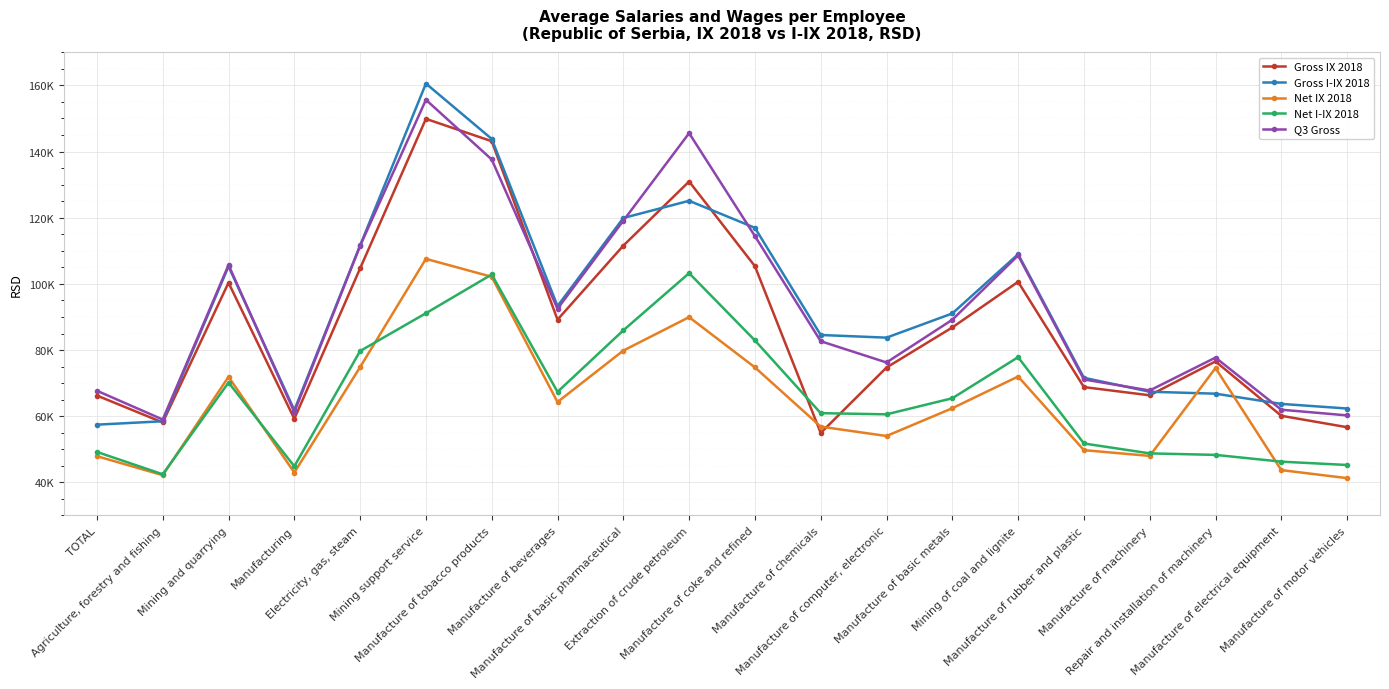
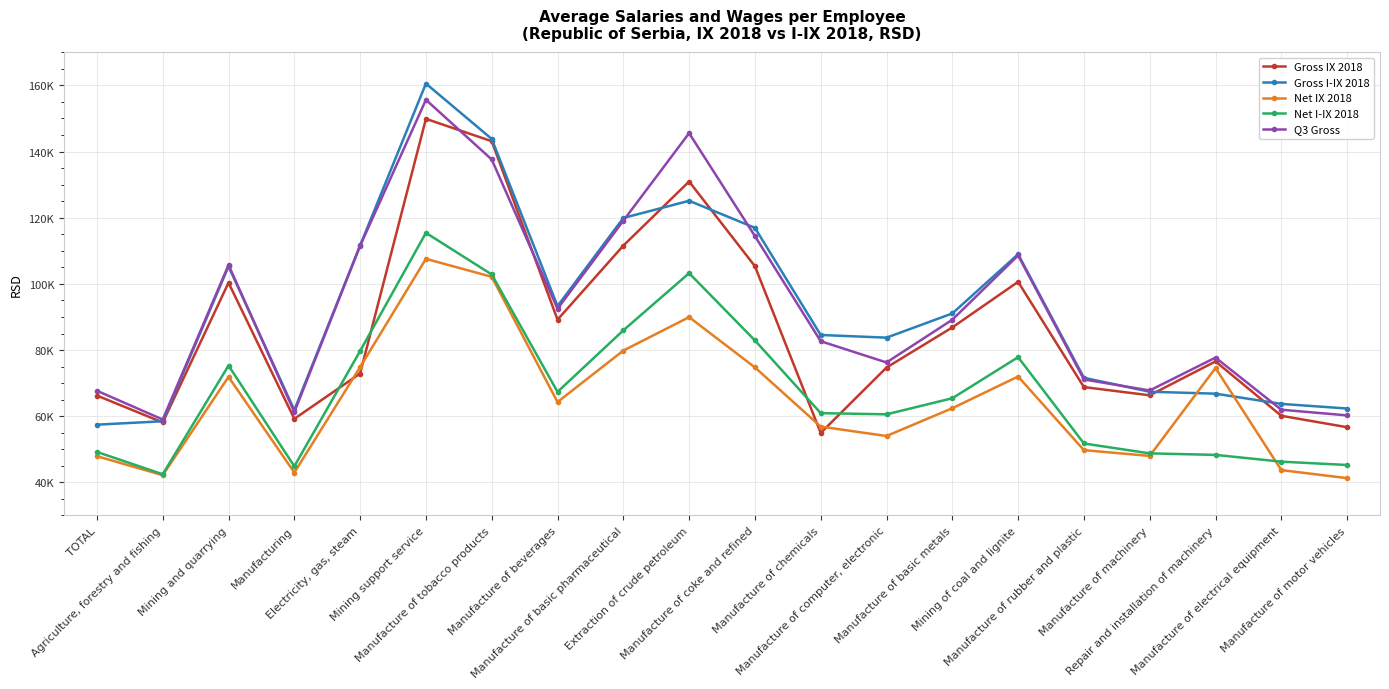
  {
    "Gross IX 2018": {
      "TOTAL": 66000,
      "Mining and quarrying": 100000,
      "Manufacturing": 59000,
-     "Electricity, gas, steam": 105000,
+     "Electricity, gas, steam": 73000,
      "Mining support service": 150000,
      "Manufacture of beverages": 89000,
      "Manufacture of basic pharmaceutical": 112000,
      "Extraction of crude petroleum": 131000,
      "Manufacture of coke and refined": 105000,
      "Manufacture of chemicals": 55000,
      "Manufacture of computer, electronic": 75000,
      "Manufacture of basic metals": 87000,
      "Mining of coal and lignite": 101000,
      "Manufacture of rubber and plastic": 69000,
      "Manufacture of machinery": 66000,
      "Repair and installation of machinery": 77000,
      "Manufacture of electrical equipment": 60000,
      "Manufacture of motor vehicles": 57000
    },
    "Gross I-IX 2018": {
      "TOTAL": 57000,
      "Mining support service": 161000,
      "Manufacture of beverages": 93000,
      "Manufacture of basic pharmaceutical": 120000,
      "Extraction of crude petroleum": 125000,
      "Manufacture of coke and refined": 117000,
      "Manufacture of chemicals": 85000,
      "Manufacture of computer, electronic": 84000,
      "Manufacture of basic metals": 91000,
      "Repair and installation of machinery": 67000,
      "Manufacture of electrical equipment": 64000,
      "Manufacture of motor vehicles": 62000
    },
    "Net IX 2018": {
      "TOTAL": 48000,
      "Mining and quarrying": 72000,
      "Manufacturing": 43000,
      "Electricity, gas, steam": 75000,
      "Mining support service": 108000,
      "Manufacture of beverages": 64000,
      "Manufacture of basic pharmaceutical": 80000,
      "Extraction of crude petroleum": 90000,
      "Manufacture of coke and refined": 75000,
      "Manufacture of chemicals": 57000,
      "Manufacture of computer, electronic": 54000,
      "Manufacture of basic metals": 62000,
      "Mining of coal and lignite": 72000,
      "Manufacture of rubber and plastic": 50000,
      "Repair and installation of machinery": 75000,
      "Manufacture of electrical equipment": 44000,
      "Manufacture of motor vehicles": 41000
    },
    "Net I-IX 2018": {
      "TOTAL": 49000,
-     "Mining and quarrying": 70000,
+     "Mining and quarrying": 75000,
      "Manufacturing": 45000,
      "Electricity, gas, steam": 80000,
-     "Mining support service": 91000,
+     "Mining support service": 115000,
      "Manufacture of beverages": 67000,
      "Manufacture of basic pharmaceutical": 86000,
      "Extraction of crude petroleum": 103000,
      "Manufacture of coke and refined": 83000,
      "Manufacture of chemicals": 61000,
      "Manufacture of computer, electronic": 61000,
      "Manufacture of basic metals": 65000,
      "Mining of coal and lignite": 78000,
      "Manufacture of rubber and plastic": 52000,
      "Repair and installation of machinery": 48000,
      "Manufacture of electrical equipment": 46000,
      "Manufacture of motor vehicles": 45000
    },
    "Q3 Gross": {
      "TOTAL": 68000,
      "Mining support service": 156000,
      "Manufacture of tobacco products": 138000,
      "Manufacture of beverages": 92000,
      "Manufacture of basic pharmaceutical": 119000,
      "Extraction of crude petroleum": 146000,
      "Manufacture of coke and refined": 114000,
      "Manufacture of chemicals": 83000,
      "Manufacture of computer, electronic": 76000,
      "Manufacture of basic metals": 89000,
      "Repair and installation of machinery": 78000,
      "Manufacture of electrical equipment": 62000,
      "Manufacture of motor vehicles": 60000
    }
  }
